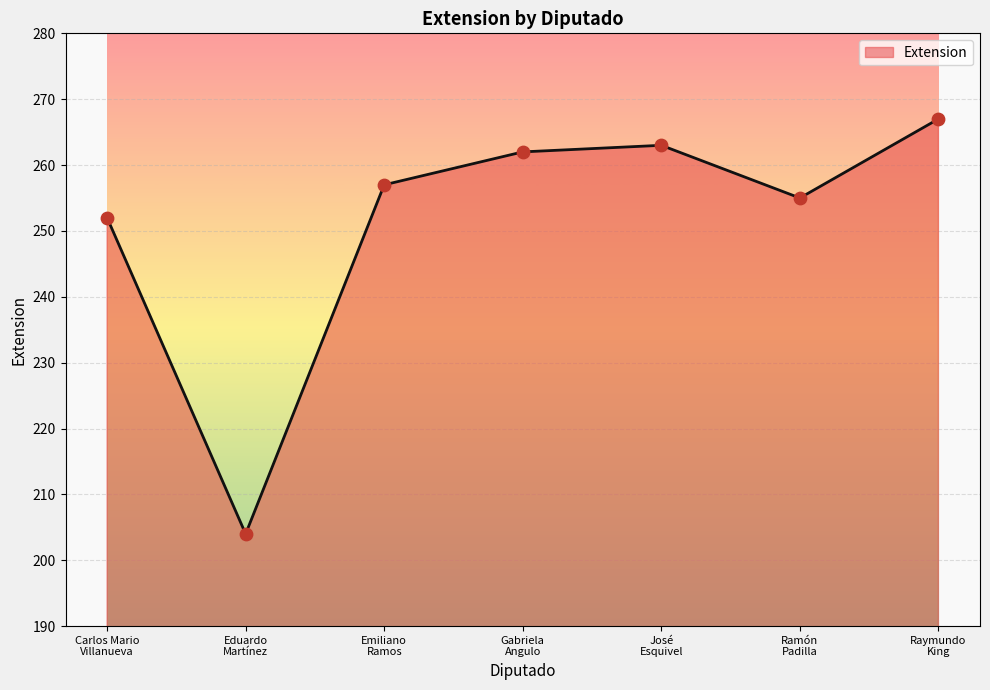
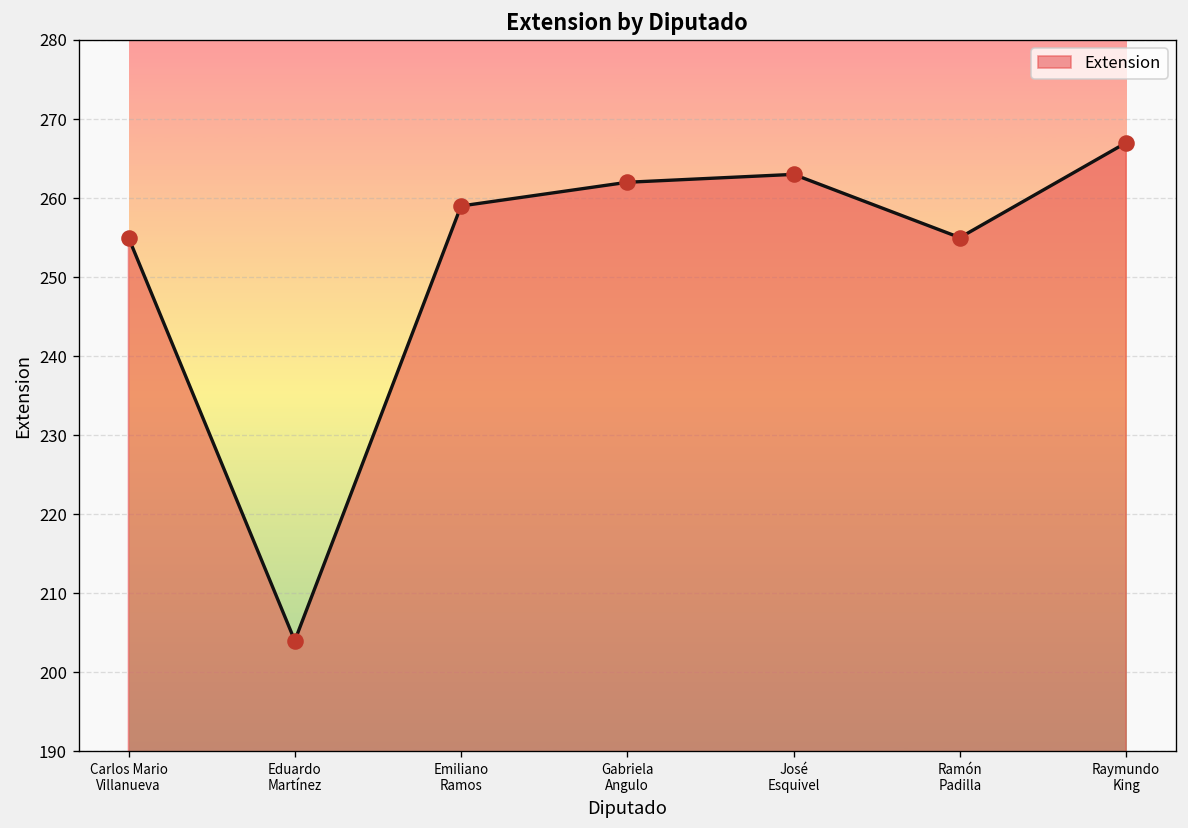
  {
-   "Carlos Mario Villanueva": 252,
+   "Carlos Mario Villanueva": 255,
    "Eduardo Martínez": 204,
-   "Emiliano Ramos": 257,
+   "Emiliano Ramos": 259,
    "Gabriela Angulo": 262,
    "José Esquivel": 263,
    "Ramón Padilla": 255,
    "Raymundo King": 267
  }
